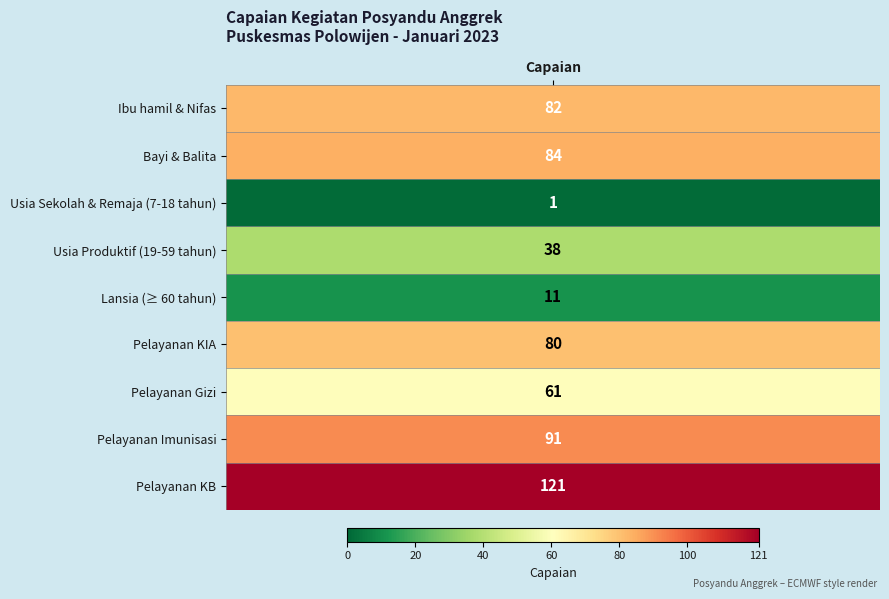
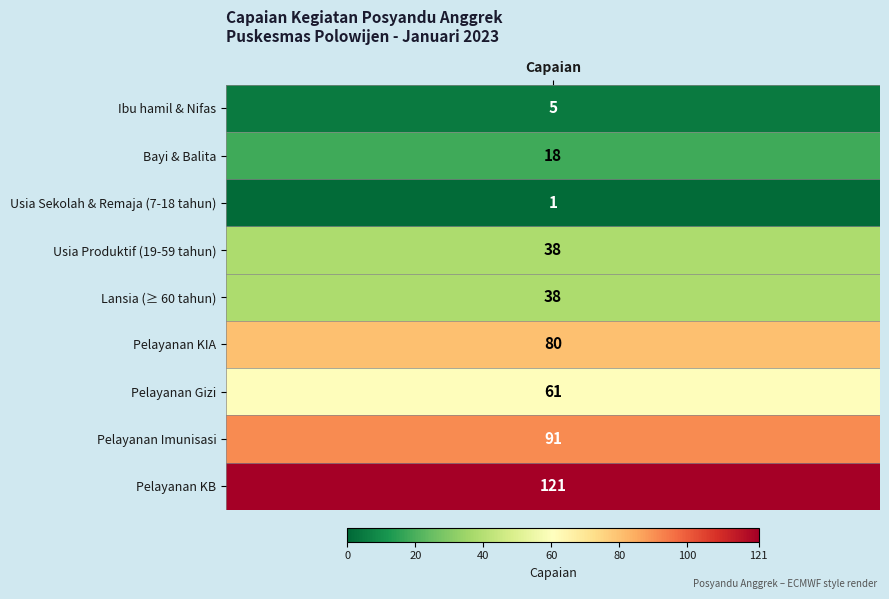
  {
    "Ibu hamil & Nifas": {
-     "Capaian": 82
+     "Capaian": 5
    },
    "Bayi & Balita": {
-     "Capaian": 84
+     "Capaian": 18
    },
    "Usia Sekolah & Remaja (7-18 tahun)": {
      "Capaian": 1
    },
    "Usia Produktif (19-59 tahun)": {
      "Capaian": 38
    },
    "Lansia (≥ 60 tahun)": {
-     "Capaian": 11
+     "Capaian": 38
    },
    "Pelayanan KIA": {
      "Capaian": 80
    },
    "Pelayanan Gizi": {
      "Capaian": 61
    },
    "Pelayanan Imunisasi": {
      "Capaian": 91
    },
    "Pelayanan KB": {
      "Capaian": 121
    }
  }
